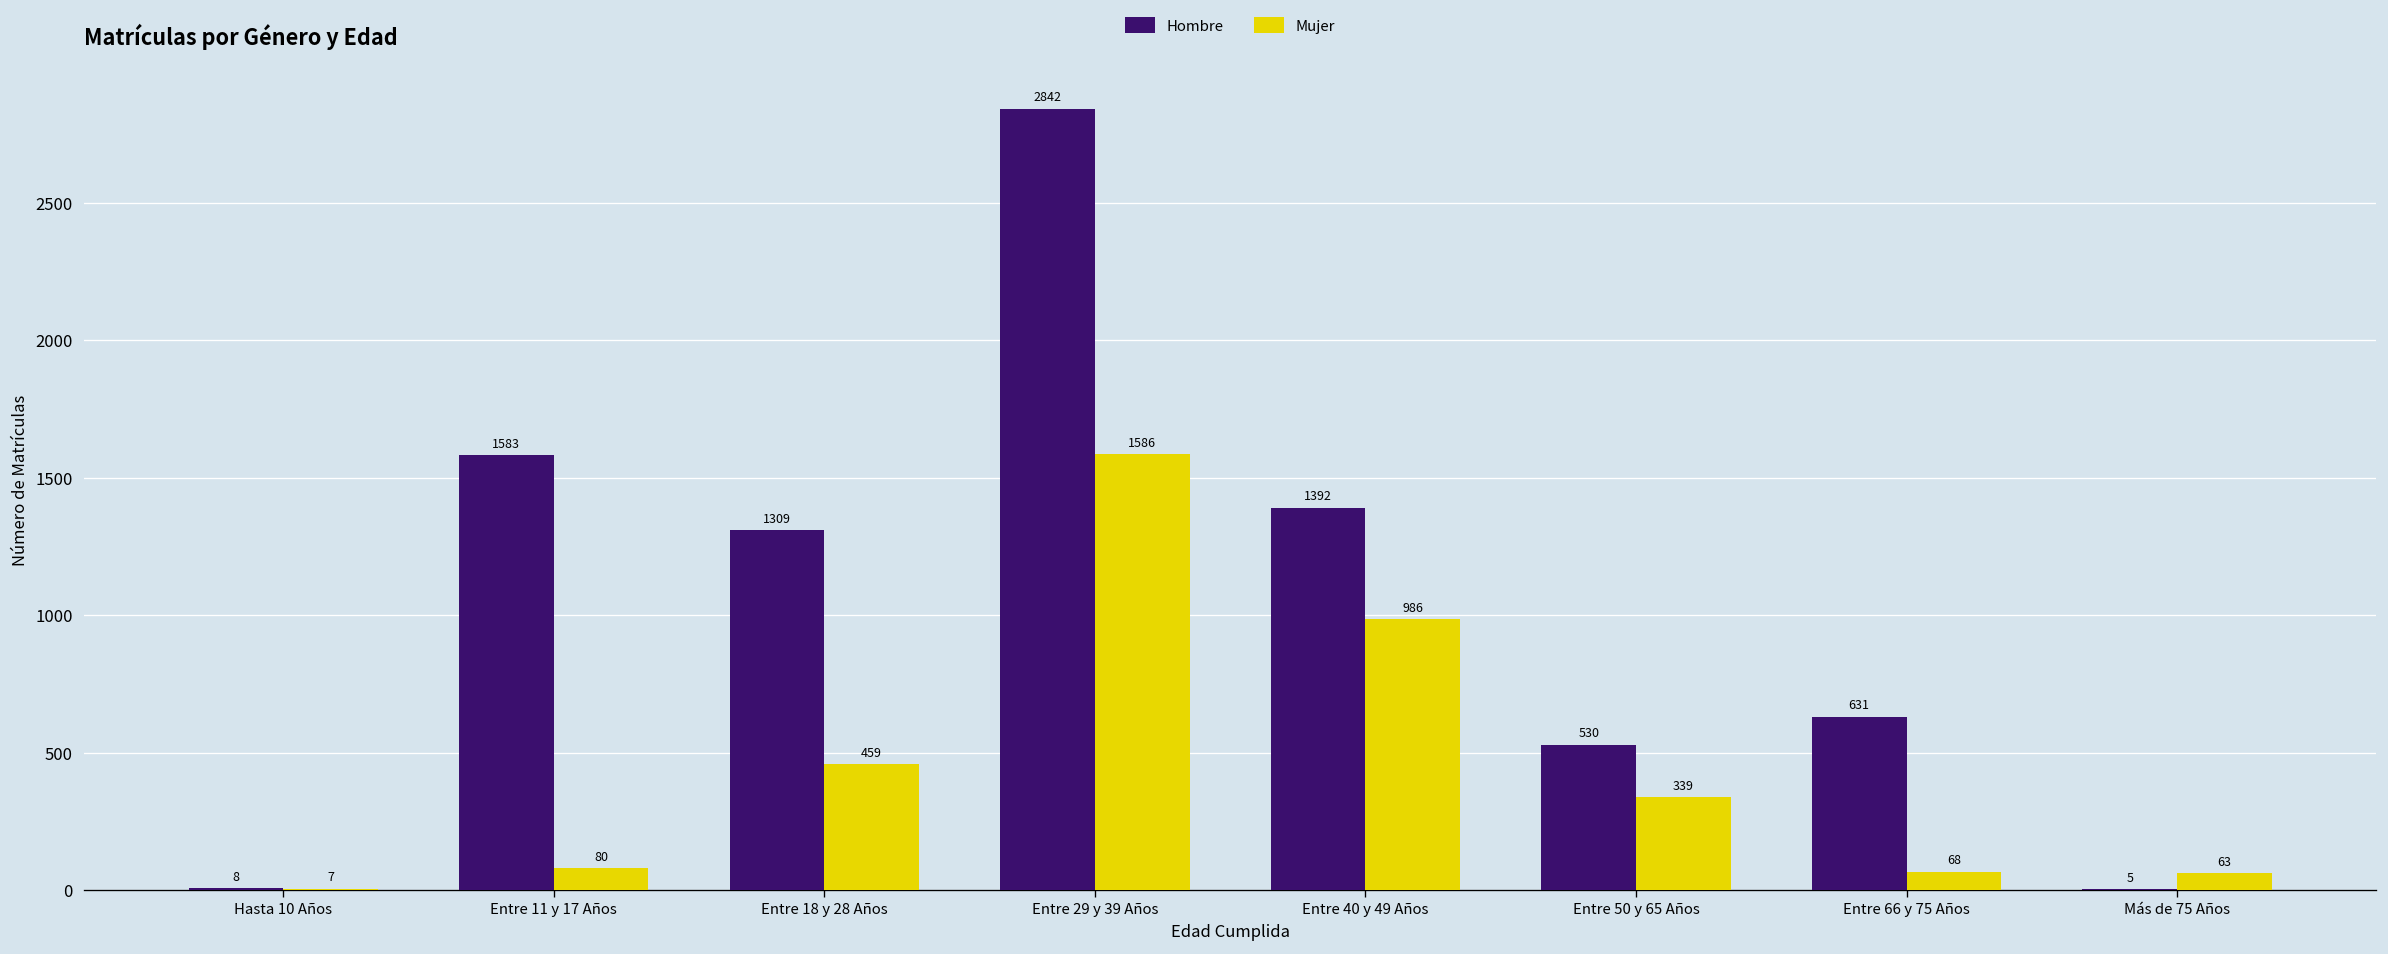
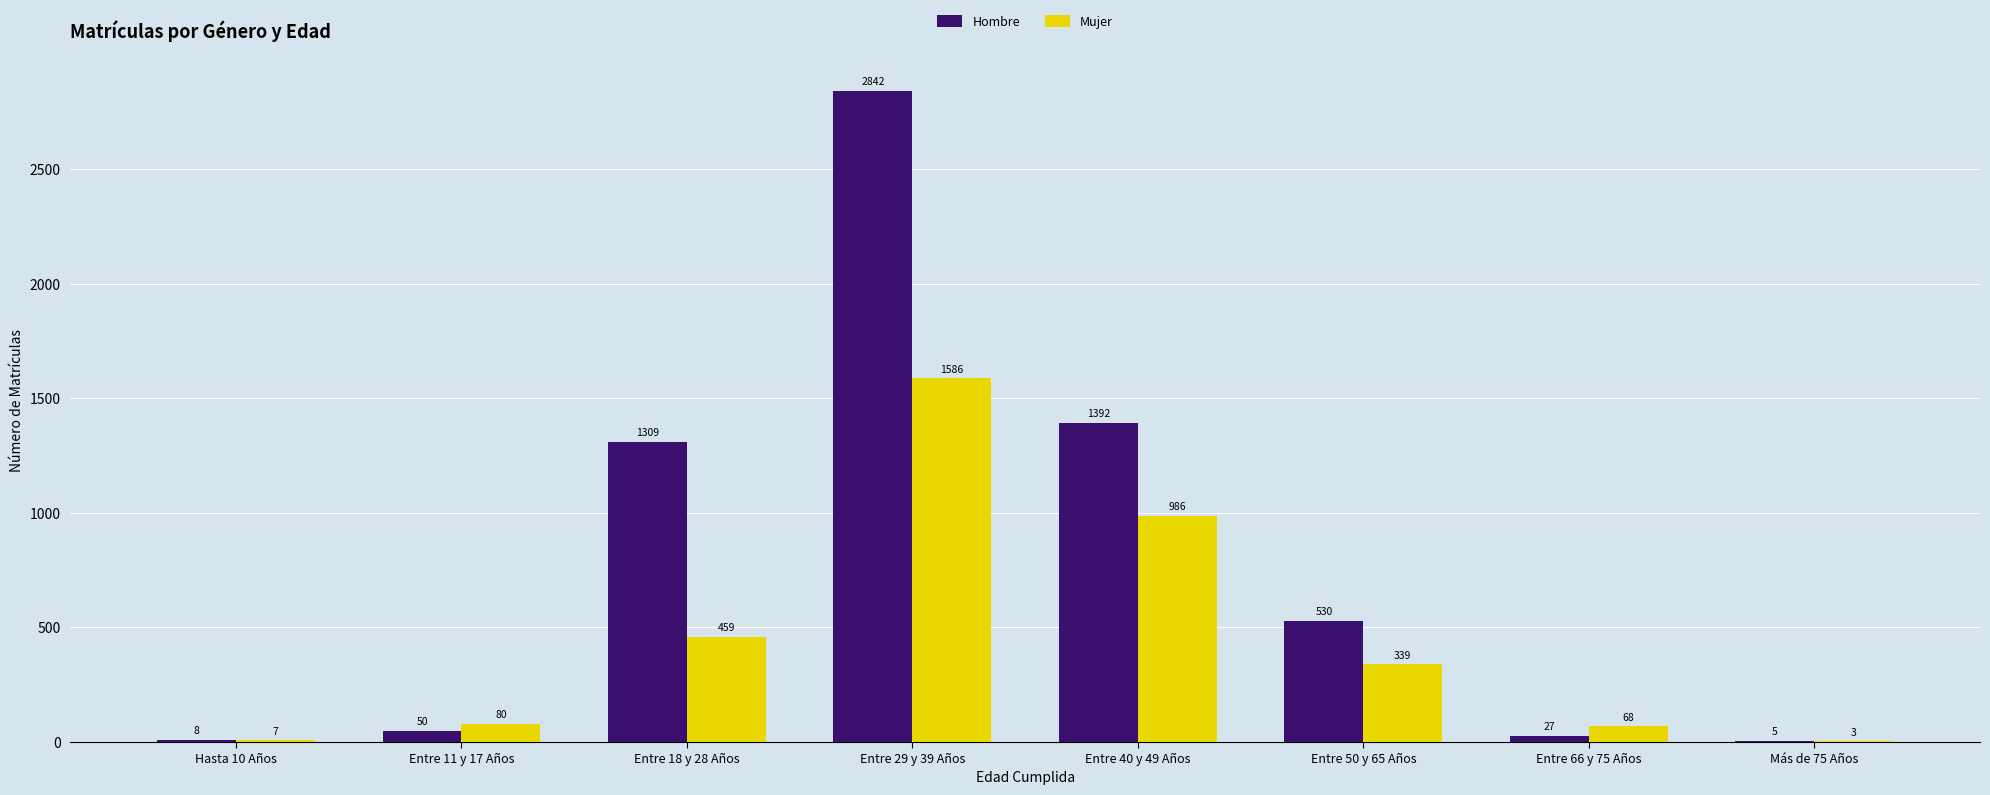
  {
    "Hombre": {
      "Hasta 10 Años": 8,
-     "Entre 11 y 17 Años": 1583,
+     "Entre 11 y 17 Años": 50,
      "Entre 18 y 28 Años": 1309,
      "Entre 29 y 39 Años": 2842,
      "Entre 40 y 49 Años": 1392,
      "Entre 50 y 65 Años": 530,
-     "Entre 66 y 75 Años": 631,
+     "Entre 66 y 75 Años": 27,
      "Más de 75 Años": 5
    },
    "Mujer": {
      "Hasta 10 Años": 7,
      "Entre 11 y 17 Años": 80,
      "Entre 18 y 28 Años": 459,
      "Entre 29 y 39 Años": 1586,
      "Entre 40 y 49 Años": 986,
      "Entre 50 y 65 Años": 339,
      "Entre 66 y 75 Años": 68,
-     "Más de 75 Años": 63
+     "Más de 75 Años": 3
    }
  }
